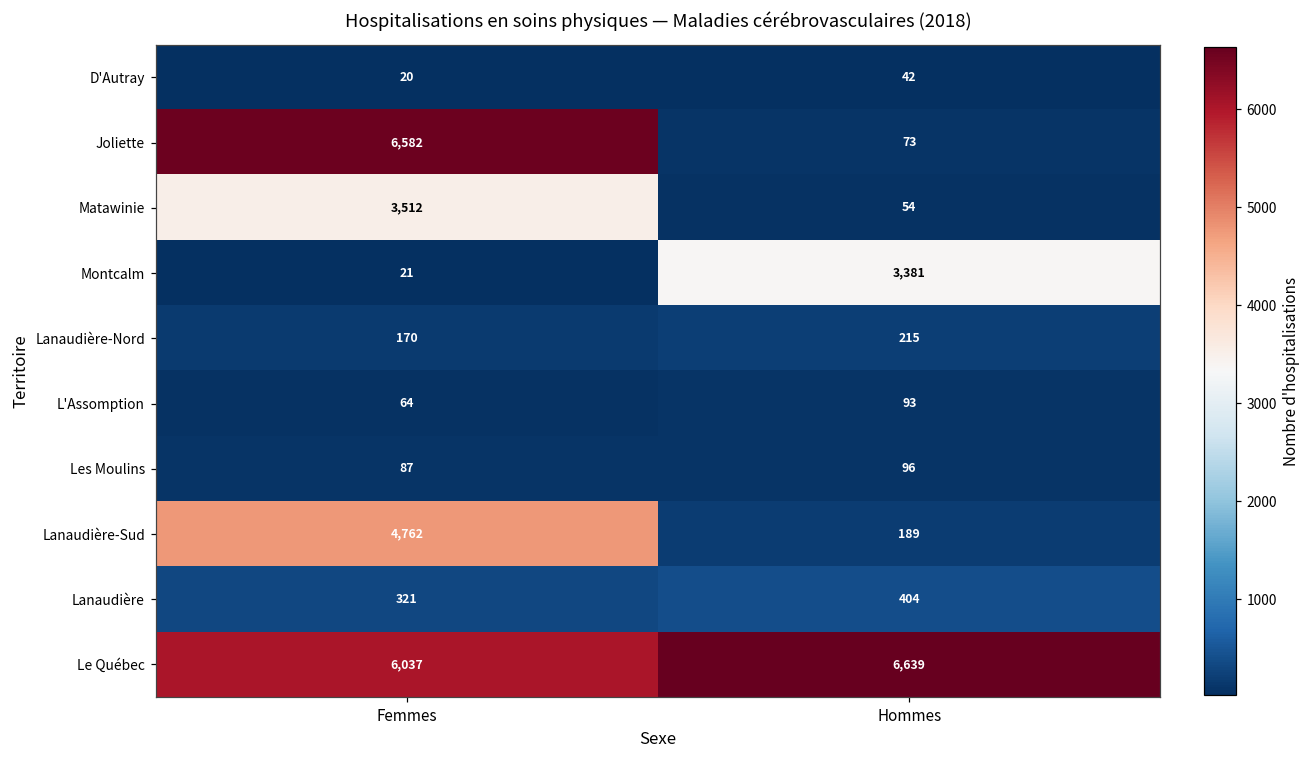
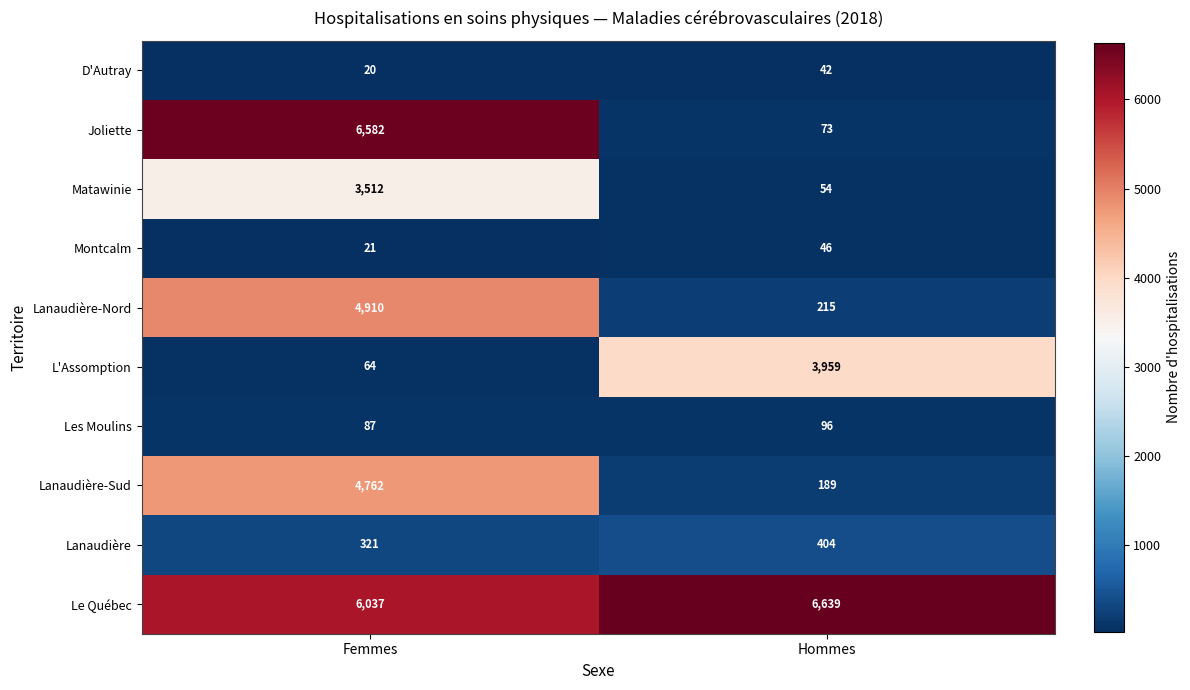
  {
    "D'Autray": {
      "Femmes": "20",
      "Hommes": "42"
    },
    "Joliette": {
      "Femmes": "6,582",
      "Hommes": "73"
    },
    "Matawinie": {
      "Femmes": "3,512",
      "Hommes": "54"
    },
    "Montcalm": {
      "Femmes": "21",
-     "Hommes": "3,381"
+     "Hommes": "46"
    },
    "Lanaudière-Nord": {
-     "Femmes": "170",
+     "Femmes": "4,910",
      "Hommes": "215"
    },
    "L'Assomption": {
      "Femmes": "64",
-     "Hommes": "93"
+     "Hommes": "3,959"
    },
    "Les Moulins": {
      "Femmes": "87",
      "Hommes": "96"
    },
    "Lanaudière-Sud": {
      "Femmes": "4,762",
      "Hommes": "189"
    },
    "Lanaudière": {
      "Femmes": "321",
      "Hommes": "404"
    },
    "Le Québec": {
      "Femmes": "6,037",
      "Hommes": "6,639"
    }
  }
